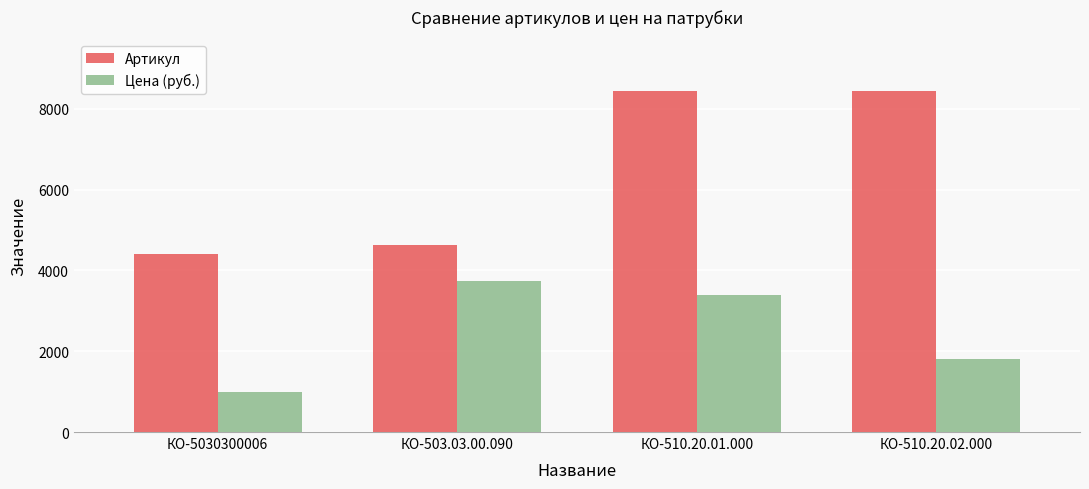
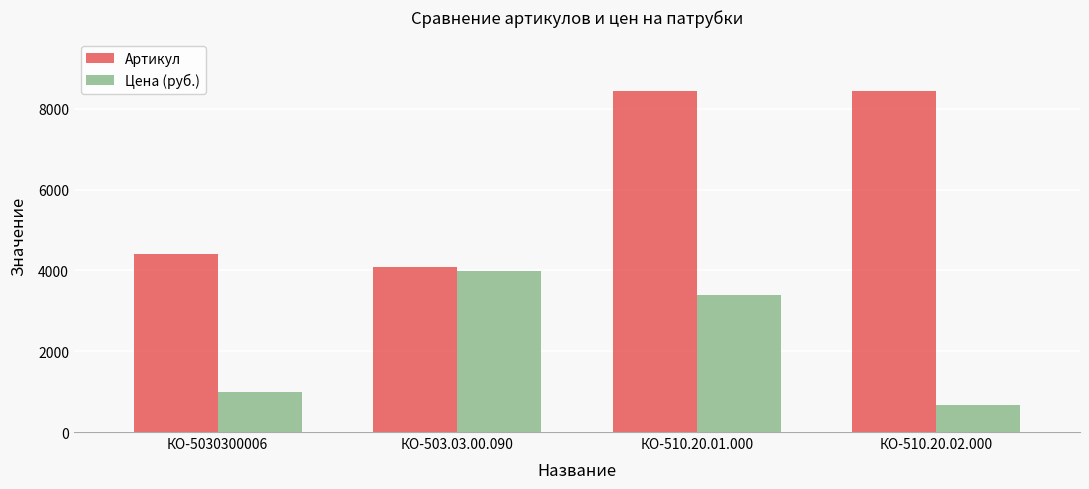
  {
    "Артикул": {
      "КО-5030300006": 4400,
-     "КО-503.03.00.090": 4600,
+     "КО-503.03.00.090": 4100,
      "КО-510.20.01.000": 8500,
      "КО-510.20.02.000": 8500
    },
    "Цена (руб.)": {
      "КО-5030300006": 1000,
-     "КО-503.03.00.090": 3700,
+     "КО-503.03.00.090": 4000,
      "КО-510.20.01.000": 3400,
-     "КО-510.20.02.000": 1800
+     "КО-510.20.02.000": 700
    }
  }
